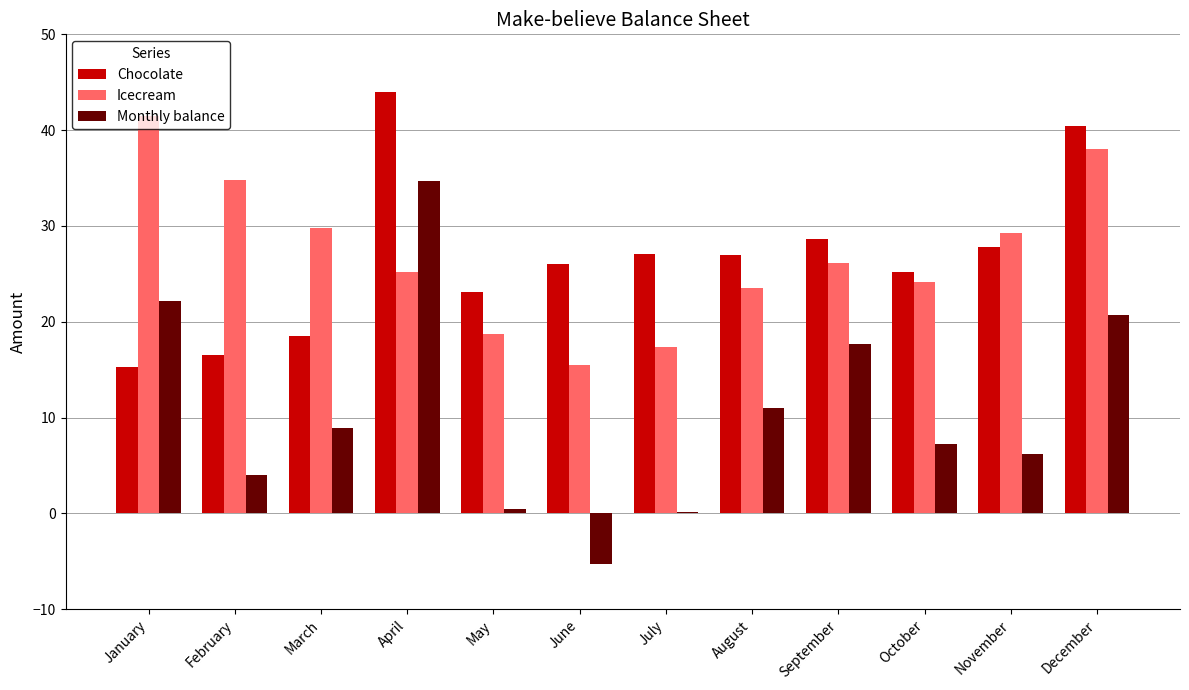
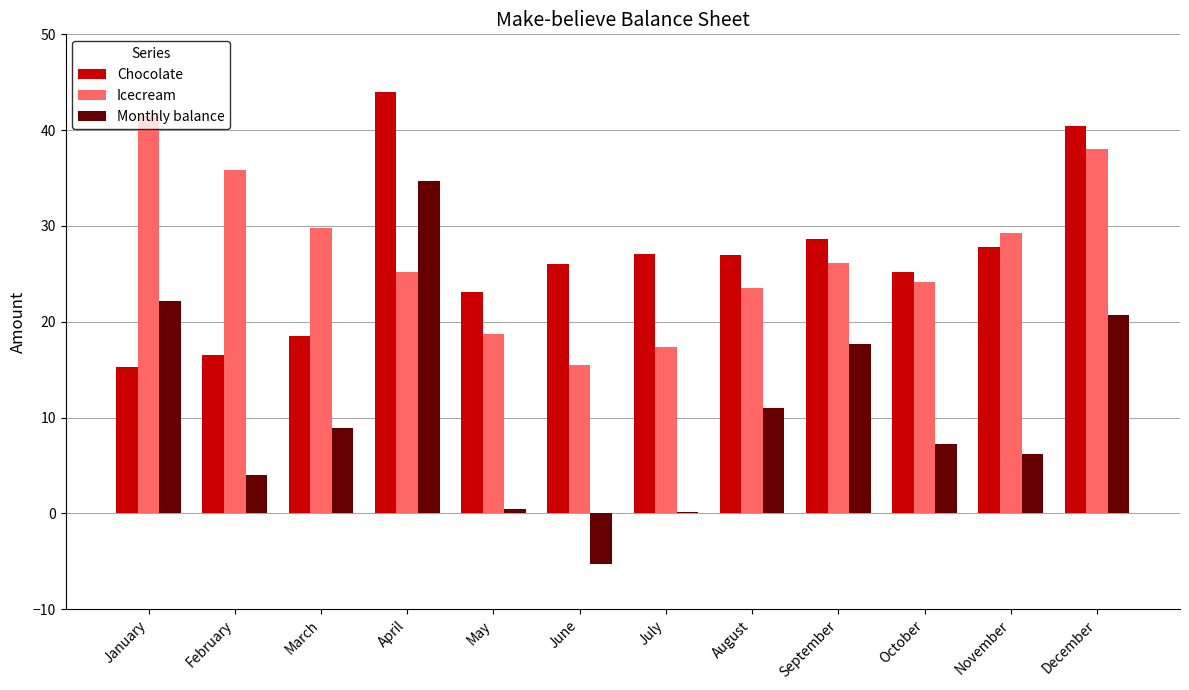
  {
    "Chocolate": {
      "January": 15,
      "February": 17,
      "March": 19,
      "April": 44,
      "May": 23,
      "June": 26,
      "July": 27,
      "August": 27,
      "September": 29,
      "October": 25,
      "November": 28,
      "December": 40
    },
    "Icecream": {
-     "February": 35,
+     "February": 36,
      "March": 30,
      "April": 25,
      "May": 19,
      "June": 15,
      "July": 17,
      "August": 24,
      "September": 26,
      "October": 24,
      "November": 29,
      "December": 38
    },
    "Monthly balance": {
      "January": 22,
      "February": 4,
      "March": 9,
      "April": 35,
      "May": 1,
      "June": -5,
      "August": 11,
      "September": 18,
      "October": 7,
      "November": 6,
      "December": 21
    }
  }
